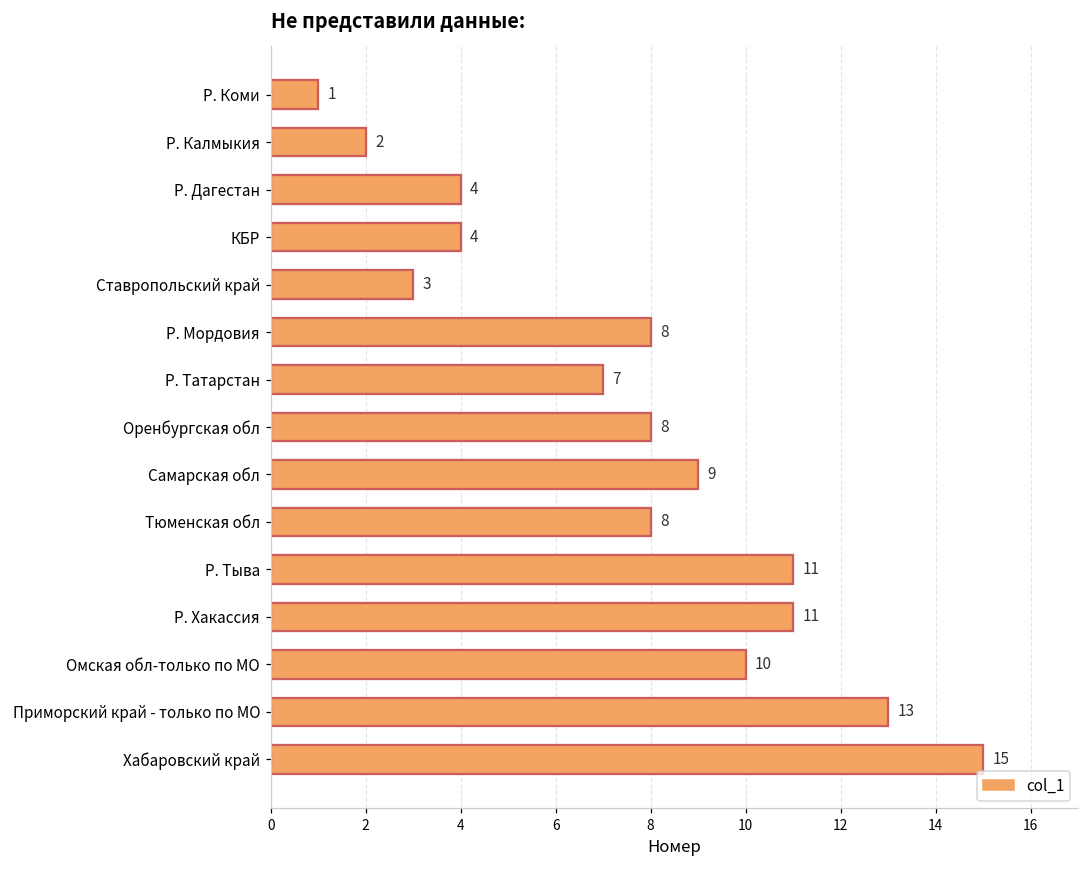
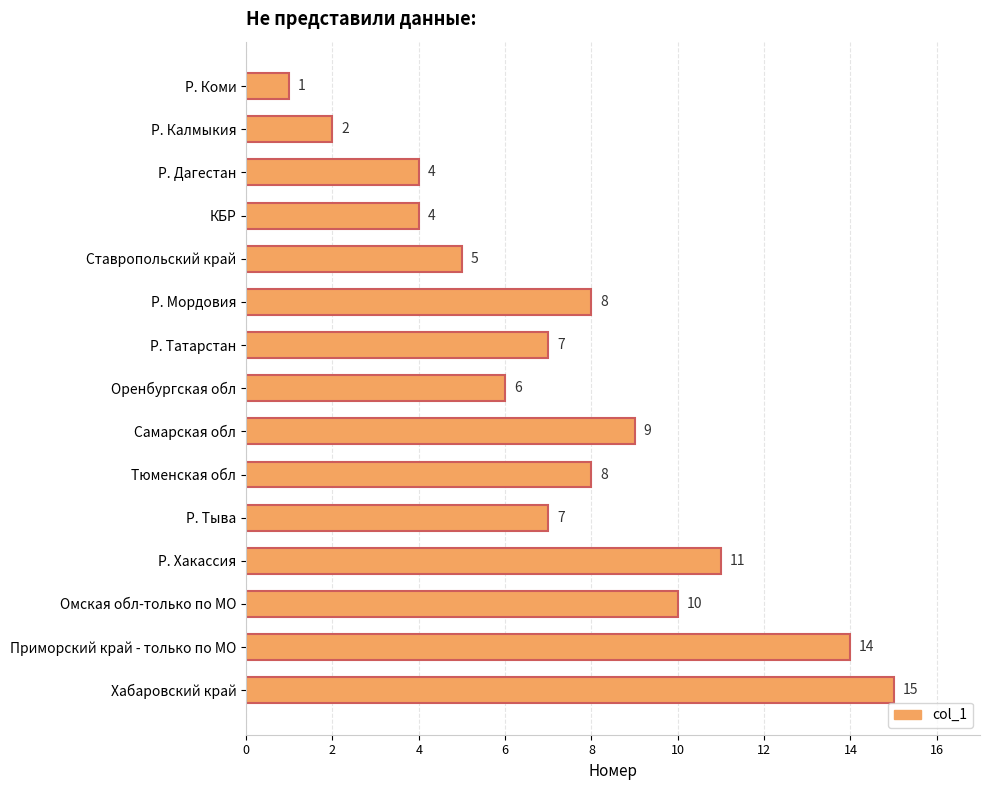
  {
    "Р. Коми": 1,
    "Р. Калмыкия": 2,
    "Р. Дагестан": 4,
    "КБР": 4,
-   "Ставропольский край": 3,
+   "Ставропольский край": 5,
    "Р. Мордовия": 8,
    "Р. Татарстан": 7,
-   "Оренбургская обл": 8,
+   "Оренбургская обл": 6,
    "Самарская обл": 9,
    "Тюменская обл": 8,
-   "Р. Тыва": 11,
+   "Р. Тыва": 7,
    "Р. Хакассия": 11,
    "Омская обл-только по МО": 10,
-   "Приморский край - только по МО": 13,
+   "Приморский край - только по МО": 14,
    "Хабаровский край": 15
  }
